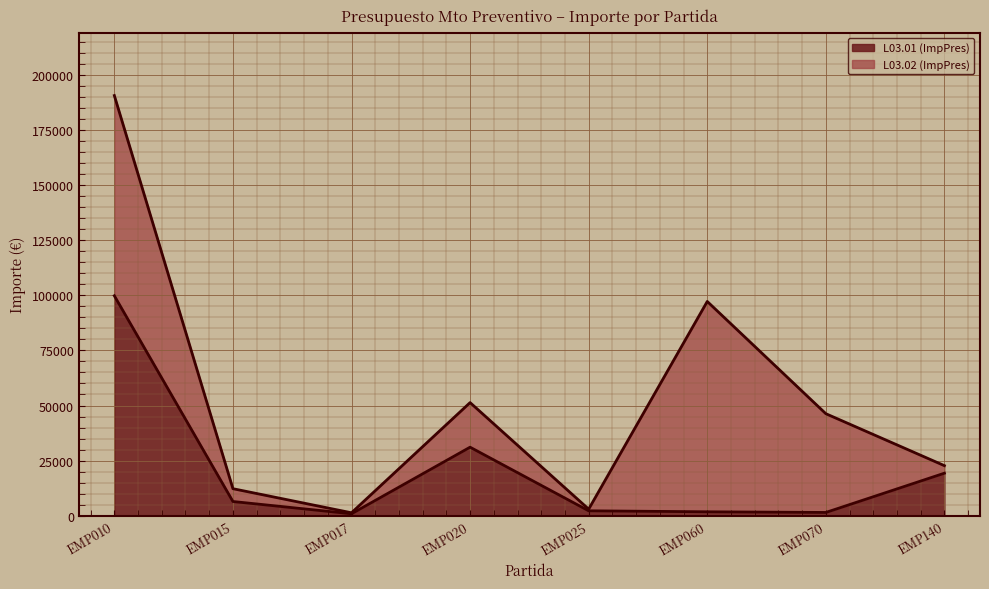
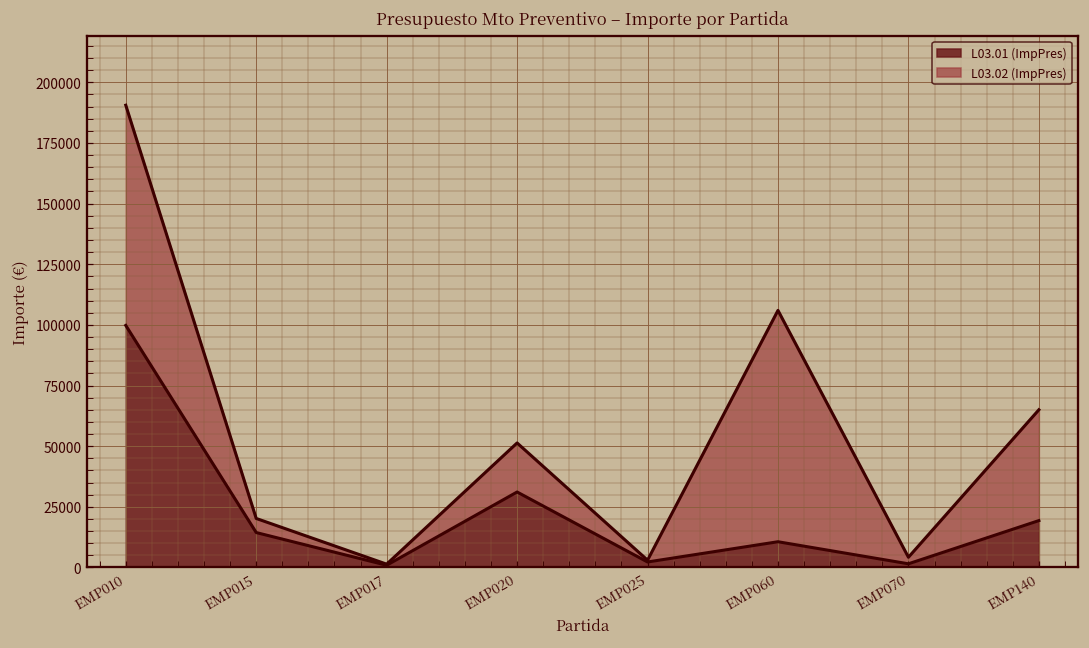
  {
    "L03.01 (ImpPres)": {
      "EMP010": 100000,
-     "EMP015": 6000,
+     "EMP015": 14000,
      "EMP020": 31000,
-     "EMP060": 2000,
+     "EMP060": 11000,
      "EMP070": 1000,
      "EMP140": 19000
    },
    "L03.02 (ImpPres)": {
      "EMP010": 91000,
      "EMP015": 6000,
      "EMP020": 20000,
      "EMP060": 95000,
-     "EMP070": 45000,
-     "EMP140": 3000
+     "EMP070": 3000,
+     "EMP140": 46000
    }
  }
